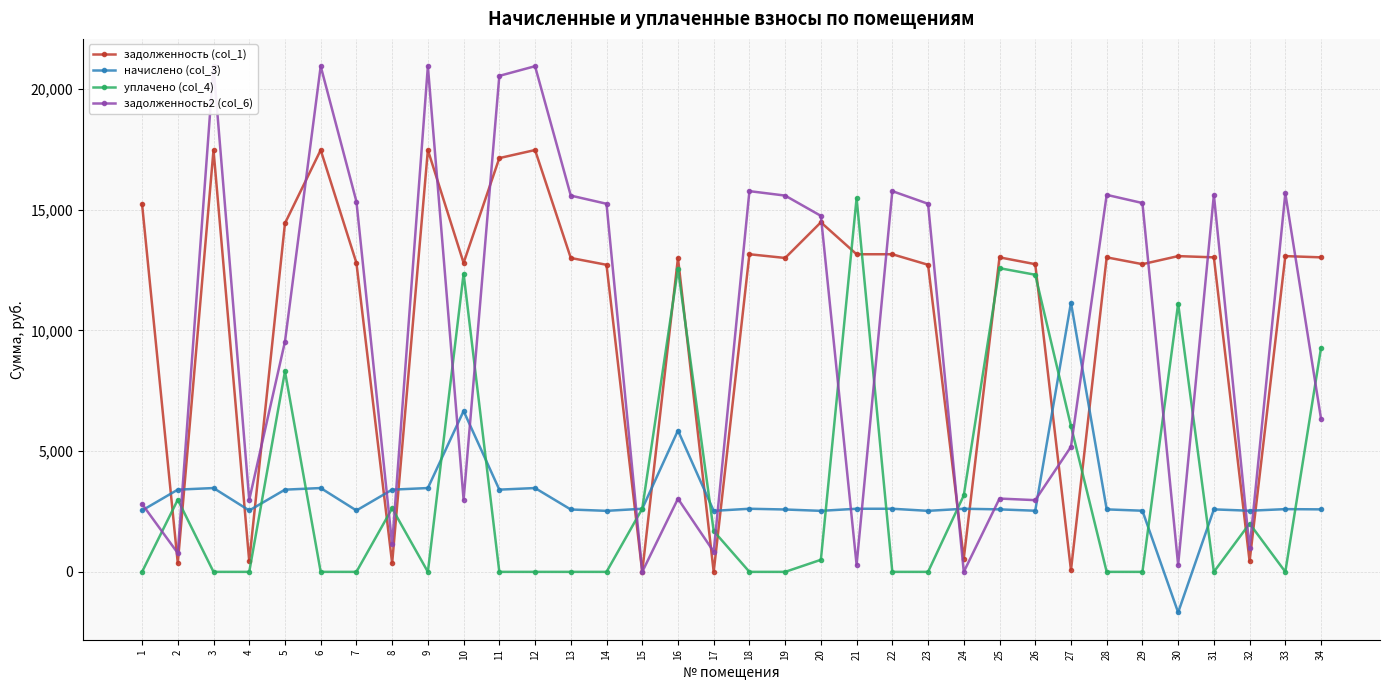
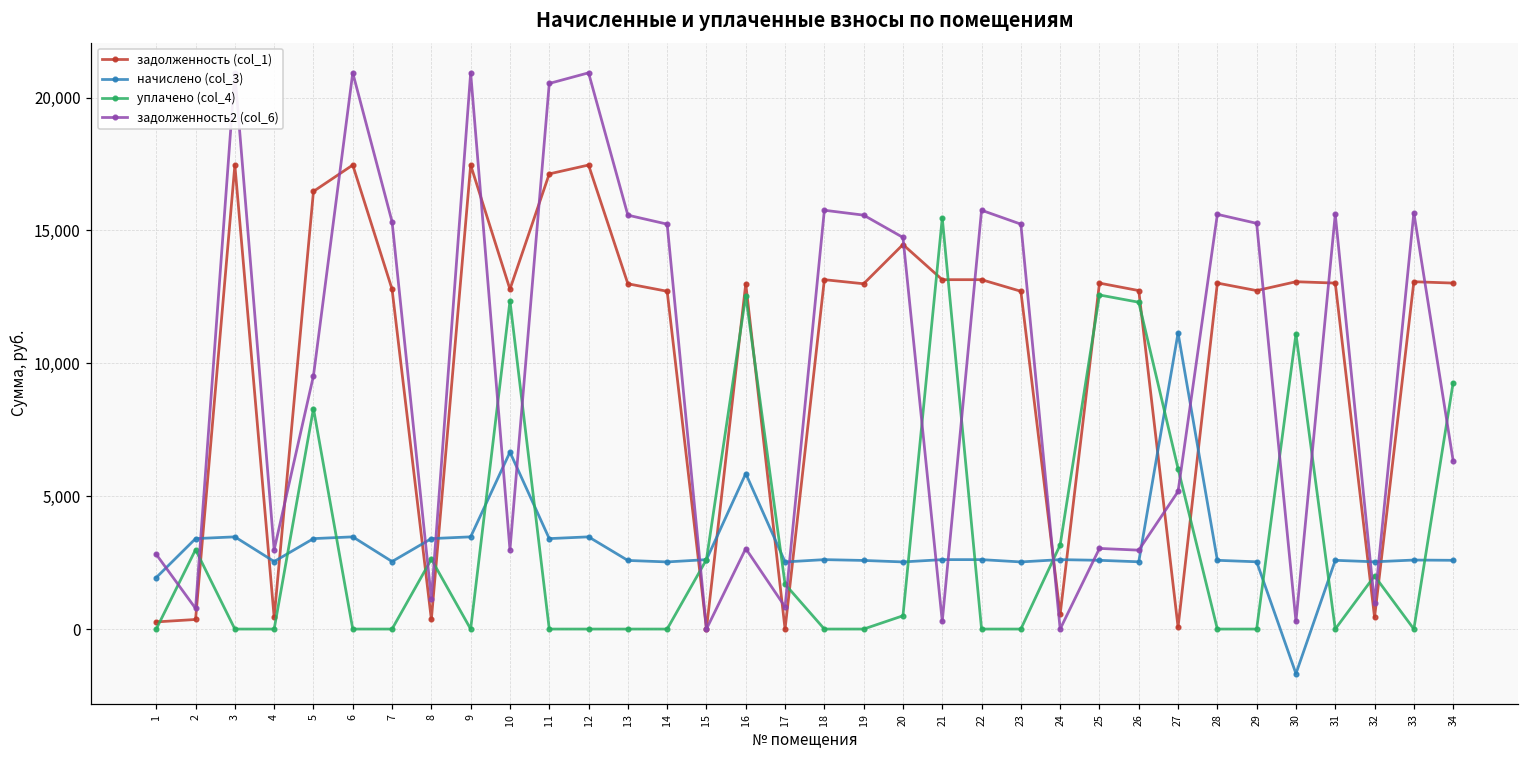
  {
    "задолженность (col_1)": {
-     "1": "15,200",
+     "1": "300",
      "2": "400",
      "3": "17,500",
      "4": "400",
-     "5": "14,400",
+     "5": "16,500",
      "6": "17,500",
      "7": "12,800",
      "8": "400",
      "9": "17,500",
      "10": "12,800",
      "11": "17,100",
      "12": "17,500",
      "13": "13,000",
      "14": "12,700",
      "16": "13,000",
      "17": "0",
      "18": "13,100",
      "19": "13,000",
      "20": "14,500",
      "21": "13,100",
      "22": "13,100",
      "23": "12,700",
      "24": "600",
      "25": "13,000",
      "26": "12,700",
      "27": "100",
      "28": "13,000",
      "29": "12,700",
      "30": "13,100",
      "31": "13,000",
      "32": "400",
      "33": "13,100",
      "34": "13,000"
    },
    "начислено (col_3)": {
-     "1": "2,500",
+     "1": "1,900",
      "2": "3,400",
      "3": "3,500",
      "4": "2,500",
      "5": "3,400",
      "6": "3,500",
      "7": "2,500",
      "8": "3,400",
      "9": "3,500",
      "10": "6,700",
      "11": "3,400",
      "12": "3,500",
      "13": "2,600",
      "14": "2,500",
      "16": "5,900",
      "17": "2,500",
      "18": "2,600",
      "19": "2,600",
      "20": "2,500",
      "21": "2,600",
      "22": "2,600",
      "23": "2,500",
      "24": "2,600",
      "25": "2,600",
      "26": "2,500",
      "27": "11,100",
      "28": "2,600",
      "29": "2,500",
      "30": "-1,700",
      "31": "2,600",
      "32": "2,500",
      "33": "2,600",
      "34": "2,600"
    },
    "уплачено (col_4)": {
      "1": "0",
      "2": "3,000",
      "3": "0",
      "4": "0",
      "5": "8,300",
      "6": "0",
      "7": "0",
      "8": "2,600",
      "9": "0",
      "10": "12,300",
      "11": "0",
      "12": "0",
      "13": "0",
      "14": "0",
      "16": "12,500",
      "17": "1,700",
      "18": "0",
      "19": "0",
      "20": "500",
      "21": "15,500",
      "22": "0",
      "23": "0",
      "24": "3,200",
      "25": "12,600",
      "26": "12,300",
      "27": "6,000",
      "28": "0",
      "29": "0",
      "30": "11,100",
      "31": "0",
      "32": "2,000",
      "33": "0",
      "34": "9,300"
    },
    "задолженность2 (col_6)": {
      "1": "2,800",
      "2": "800",
      "4": "3,000",
      "5": "9,500",
      "6": "20,900",
      "7": "15,300",
      "8": "1,100",
      "9": "20,900",
      "10": "3,000",
      "11": "20,500",
      "12": "20,900",
      "13": "15,600",
      "14": "15,200",
      "16": "3,000",
      "17": "800",
      "18": "15,800",
      "19": "15,600",
      "20": "14,700",
      "21": "300",
      "22": "15,800",
      "23": "15,200",
      "24": "0",
      "25": "3,000",
      "26": "3,000",
      "27": "5,200",
      "28": "15,600",
      "29": "15,300",
      "30": "300",
      "31": "15,600",
      "32": "1,000",
      "33": "15,700",
      "34": "6,300"
    }
  }
